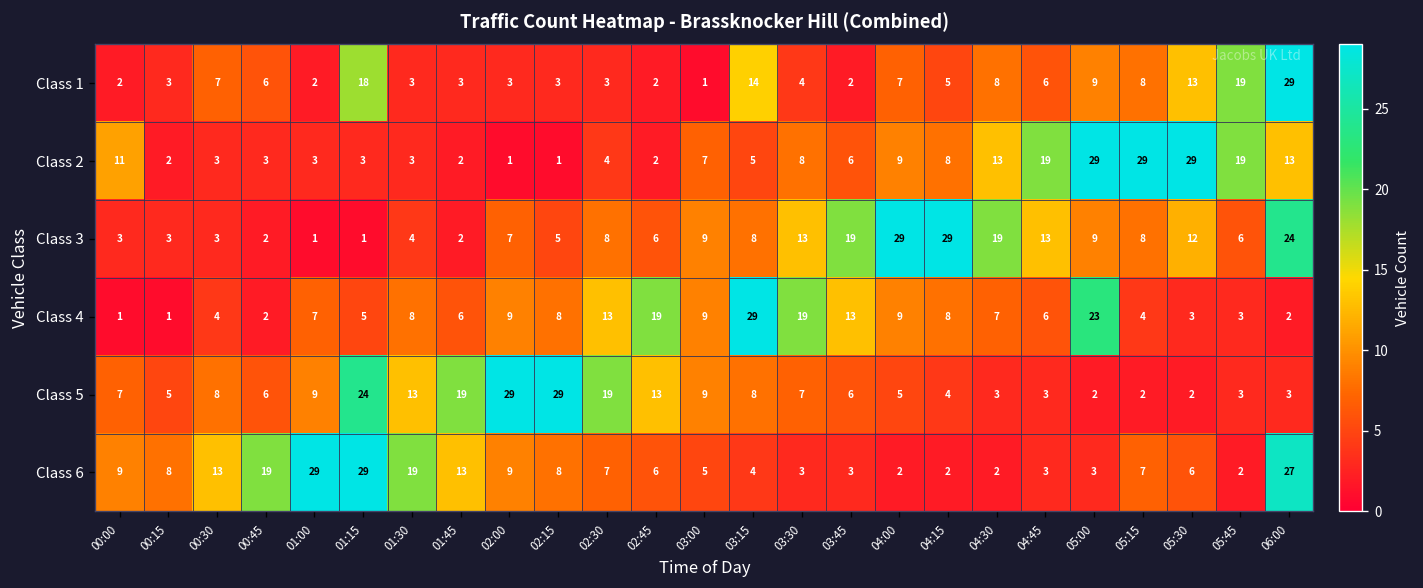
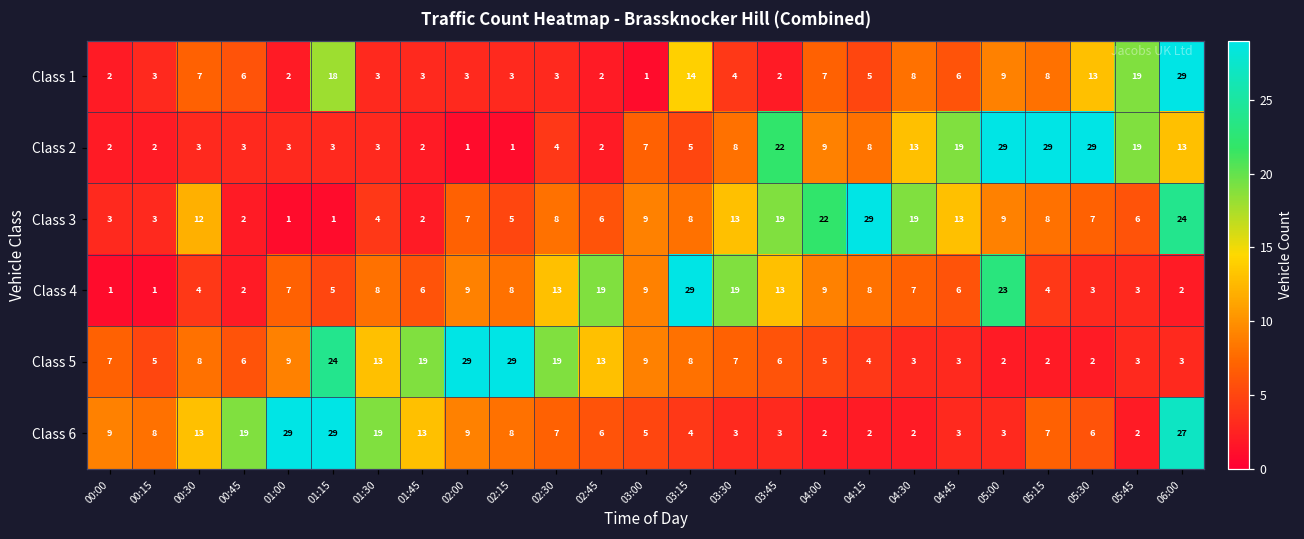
  {
    "Class 1": {
      "00:00": 2,
      "00:15": 3,
      "00:30": 7,
      "00:45": 6,
      "01:00": 2,
      "01:15": 18,
      "01:30": 3,
      "01:45": 3,
      "02:00": 3,
      "02:15": 3,
      "02:30": 3,
      "02:45": 2,
      "03:00": 1,
      "03:15": 14,
      "03:30": 4,
      "03:45": 2,
      "04:00": 7,
      "04:15": 5,
      "04:30": 8,
      "04:45": 6,
      "05:00": 9,
      "05:15": 8,
      "05:30": 13,
      "06:00": 29
    },
    "Class 2": {
-     "00:00": 11,
+     "00:00": 2,
      "00:15": 2,
      "00:30": 3,
      "00:45": 3,
      "01:00": 3,
      "01:15": 3,
      "01:30": 3,
      "01:45": 2,
      "02:00": 1,
      "02:15": 1,
      "02:30": 4,
      "02:45": 2,
      "03:00": 7,
      "03:15": 5,
      "03:30": 8,
-     "03:45": 6,
+     "03:45": 22,
      "04:00": 9,
      "04:15": 8,
      "04:30": 13,
      "04:45": 19,
      "05:00": 29,
      "05:15": 29,
      "05:30": 29,
      "05:45": 19,
      "06:00": 13
    },
    "Class 3": {
      "00:00": 3,
      "00:15": 3,
-     "00:30": 3,
+     "00:30": 12,
      "00:45": 2,
      "01:00": 1,
      "01:15": 1,
      "01:30": 4,
      "01:45": 2,
      "02:00": 7,
      "02:15": 5,
      "02:30": 8,
      "02:45": 6,
      "03:00": 9,
      "03:15": 8,
      "03:30": 13,
      "03:45": 19,
-     "04:00": 29,
+     "04:00": 22,
      "04:15": 29,
      "04:30": 19,
      "04:45": 13,
      "05:00": 9,
      "05:15": 8,
-     "05:30": 12,
+     "05:30": 7,
      "05:45": 6,
      "06:00": 24
    },
    "Class 4": {
      "00:00": 1,
      "00:15": 1,
      "00:30": 4,
      "00:45": 2,
      "01:00": 7,
      "01:15": 5,
      "01:30": 8,
      "01:45": 6,
      "02:00": 9,
      "02:15": 8,
      "02:30": 13,
      "02:45": 19,
      "03:00": 9,
      "03:15": 29,
      "03:30": 19,
      "03:45": 13,
      "04:00": 9,
      "04:15": 8,
      "04:30": 7,
      "04:45": 6,
      "05:00": 23,
      "05:15": 4,
      "05:30": 3,
      "05:45": 3,
      "06:00": 2
    },
    "Class 5": {
      "00:00": 7,
      "00:15": 5,
      "00:30": 8,
      "00:45": 6,
      "01:00": 9,
      "01:15": 24,
      "01:30": 13,
      "01:45": 19,
      "02:00": 29,
      "02:15": 29,
      "02:30": 19,
      "02:45": 13,
      "03:00": 9,
      "03:15": 8,
      "03:30": 7,
      "03:45": 6,
      "04:00": 5,
      "04:15": 4,
      "04:30": 3,
      "04:45": 3,
      "05:00": 2,
      "05:15": 2,
      "05:30": 2,
      "05:45": 3,
      "06:00": 3
    },
    "Class 6": {
      "00:00": 9,
      "00:15": 8,
      "00:30": 13,
      "00:45": 19,
      "01:00": 29,
      "01:15": 29,
      "01:30": 19,
      "01:45": 13,
      "02:00": 9,
      "02:15": 8,
      "02:30": 7,
      "02:45": 6,
      "03:00": 5,
      "03:15": 4,
      "03:30": 3,
      "03:45": 3,
      "04:00": 2,
      "04:15": 2,
      "04:30": 2,
      "04:45": 3,
      "05:00": 3,
      "05:15": 7,
      "05:30": 6,
      "05:45": 2,
      "06:00": 27
    }
  }
